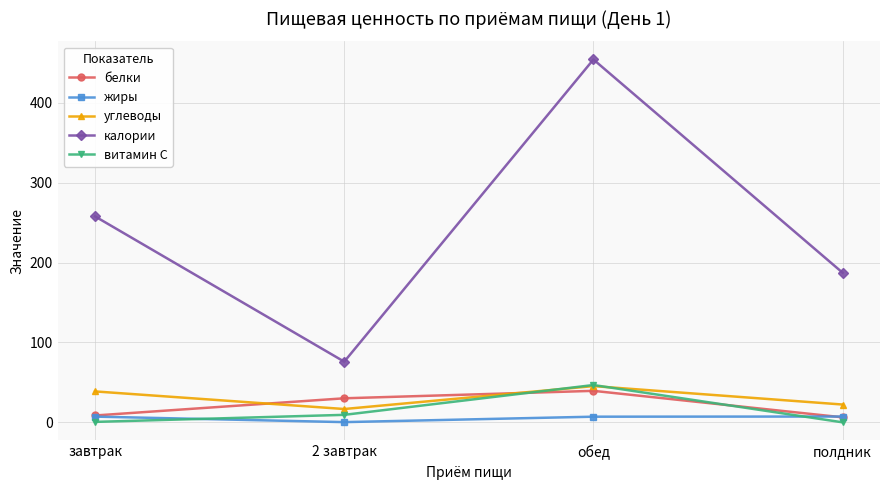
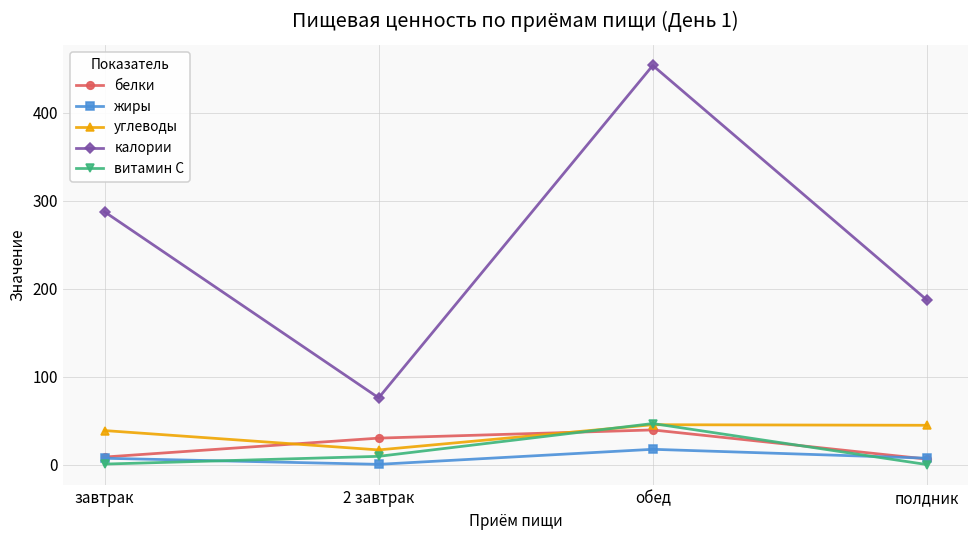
  {
    "белки": {
      "2 завтрак": 30,
      "обед": 40
    },
    "жиры": {
      "2 завтрак": 0,
-     "обед": 10
+     "обед": 20
    },
    "углеводы": {
      "завтрак": 40,
      "2 завтрак": 20,
-     "полдник": 20
+     "полдник": 40
    },
    "калории": {
-     "завтрак": 260,
+     "завтрак": 290,
      "2 завтрак": 80,
      "обед": 450,
      "полдник": 190
    },
    "витамин С": {
      "завтрак": 0,
      "2 завтрак": 10,
      "полдник": 0
    }
  }
